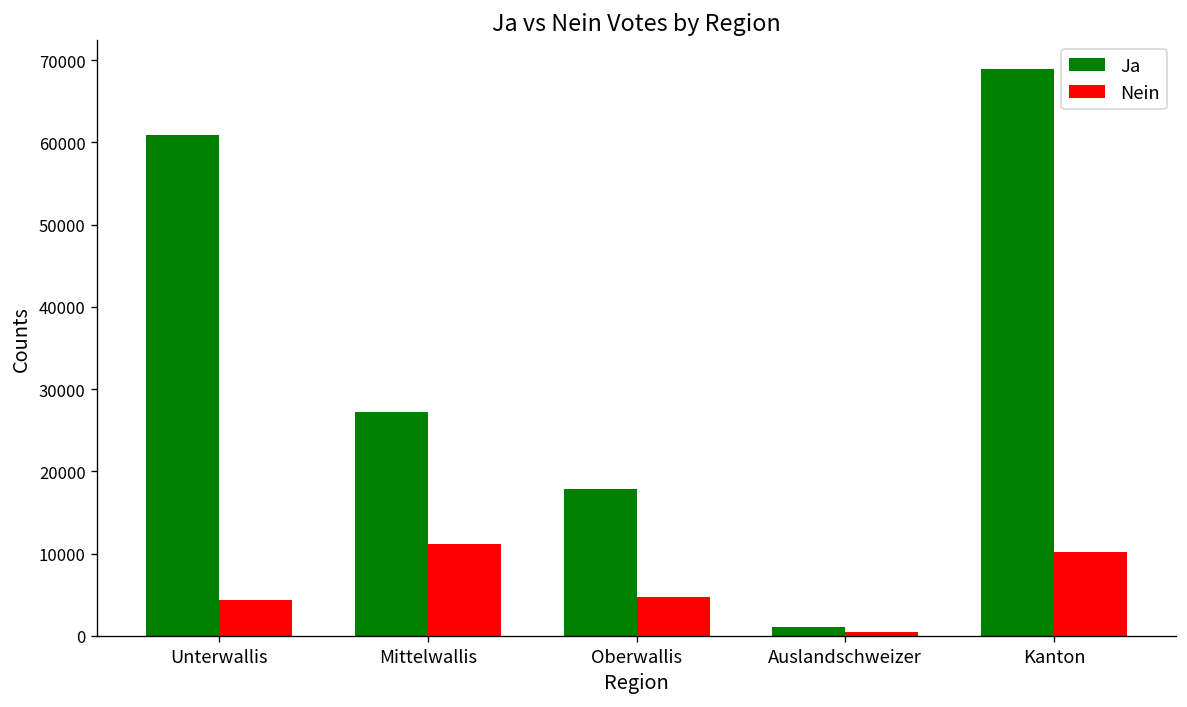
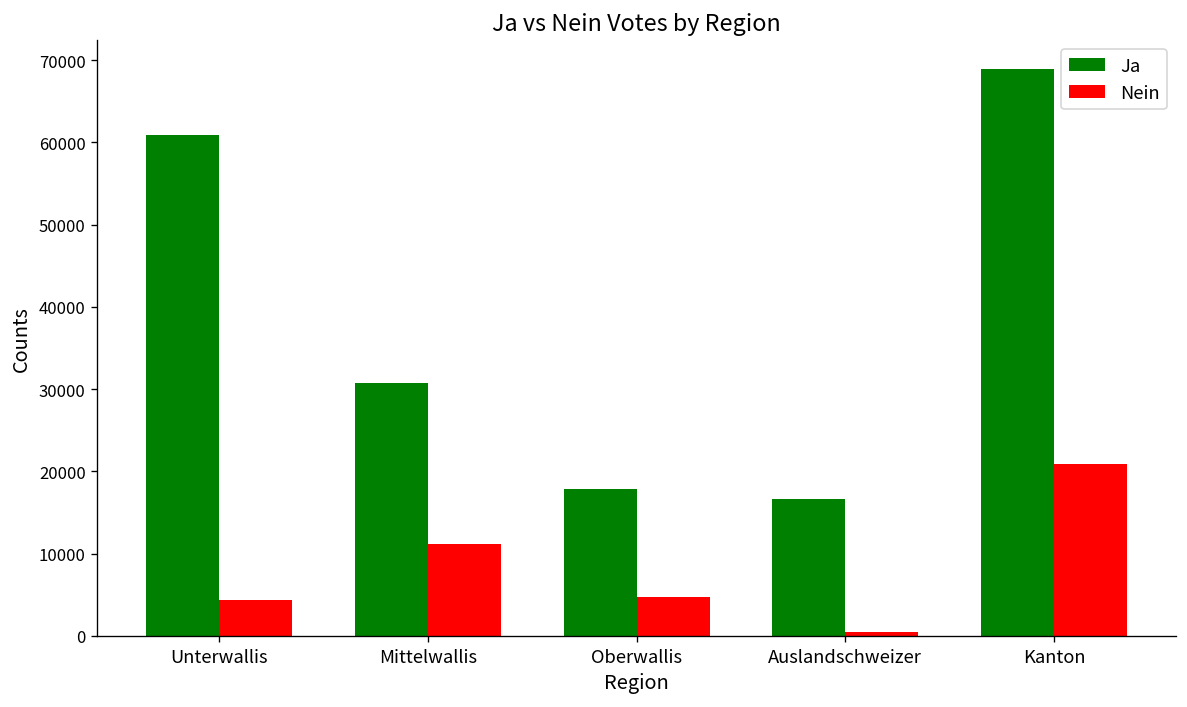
  {
    "Ja": {
      "Unterwallis": 61000,
-     "Mittelwallis": 27000,
+     "Mittelwallis": 31000,
      "Oberwallis": 18000,
-     "Auslandschweizer": 1000,
+     "Auslandschweizer": 17000,
      "Kanton": 69000
    },
    "Nein": {
      "Unterwallis": 4000,
      "Mittelwallis": 11000,
      "Oberwallis": 5000,
      "Auslandschweizer": 0,
-     "Kanton": 10000
+     "Kanton": 21000
    }
  }
